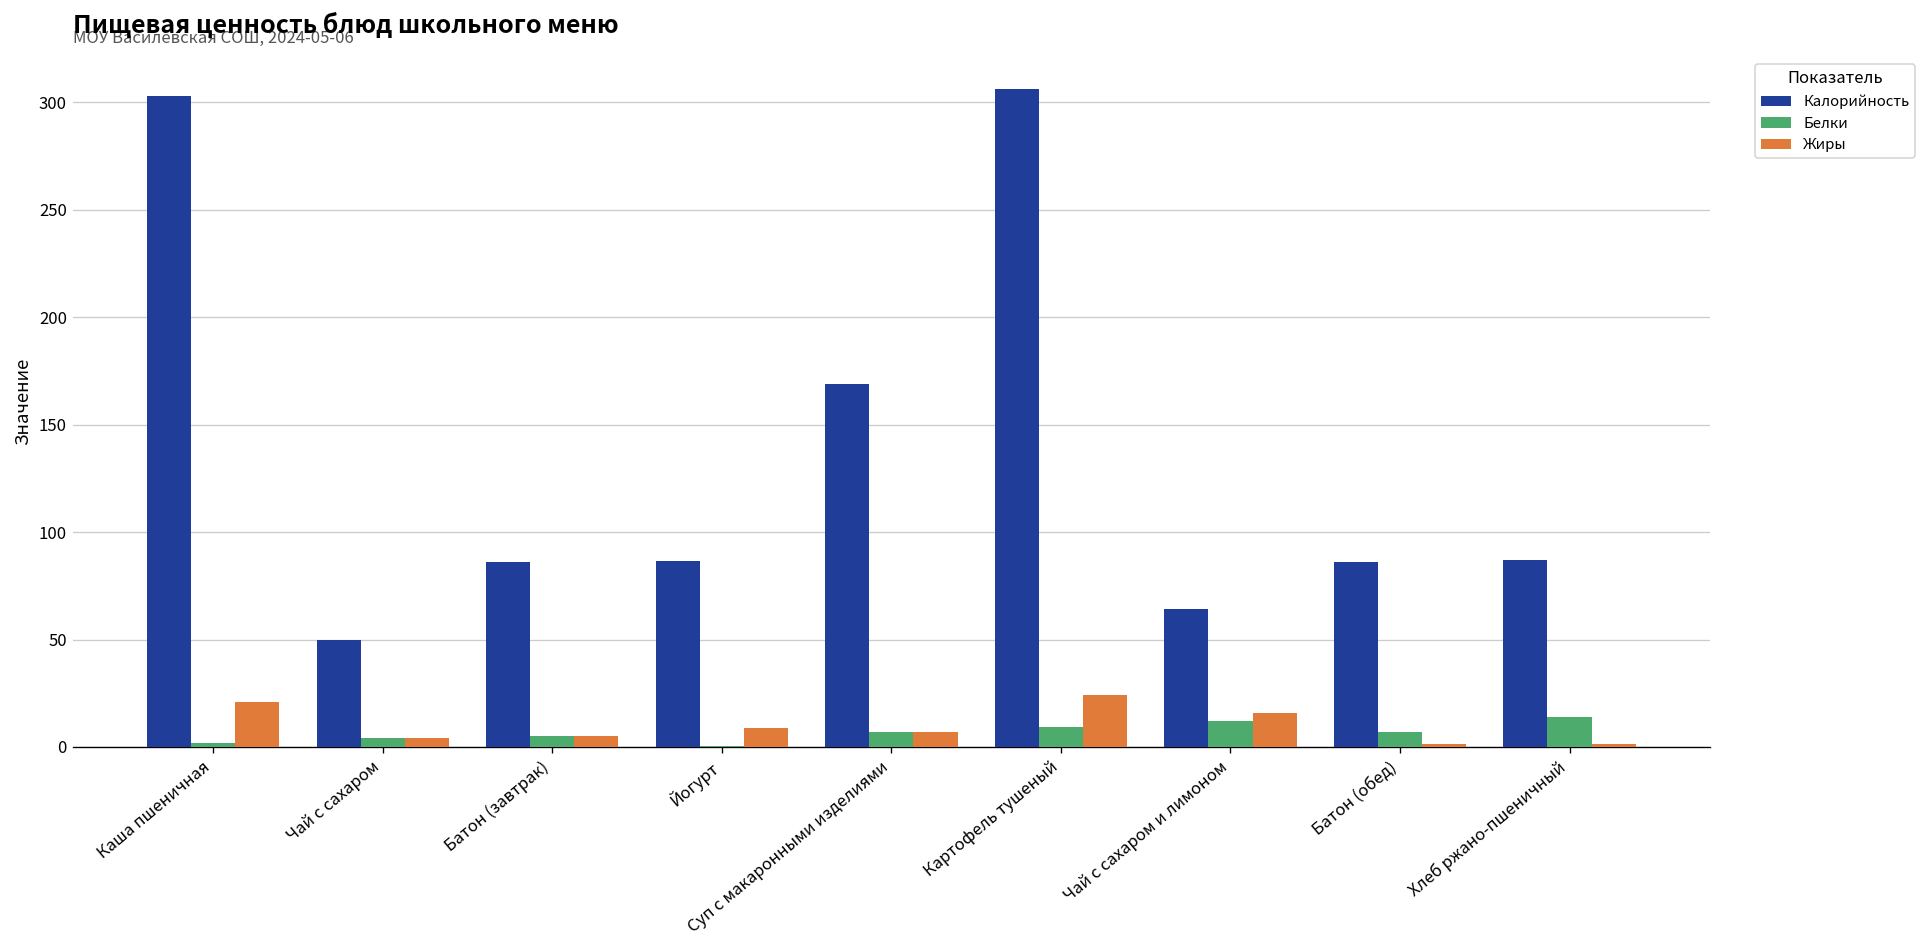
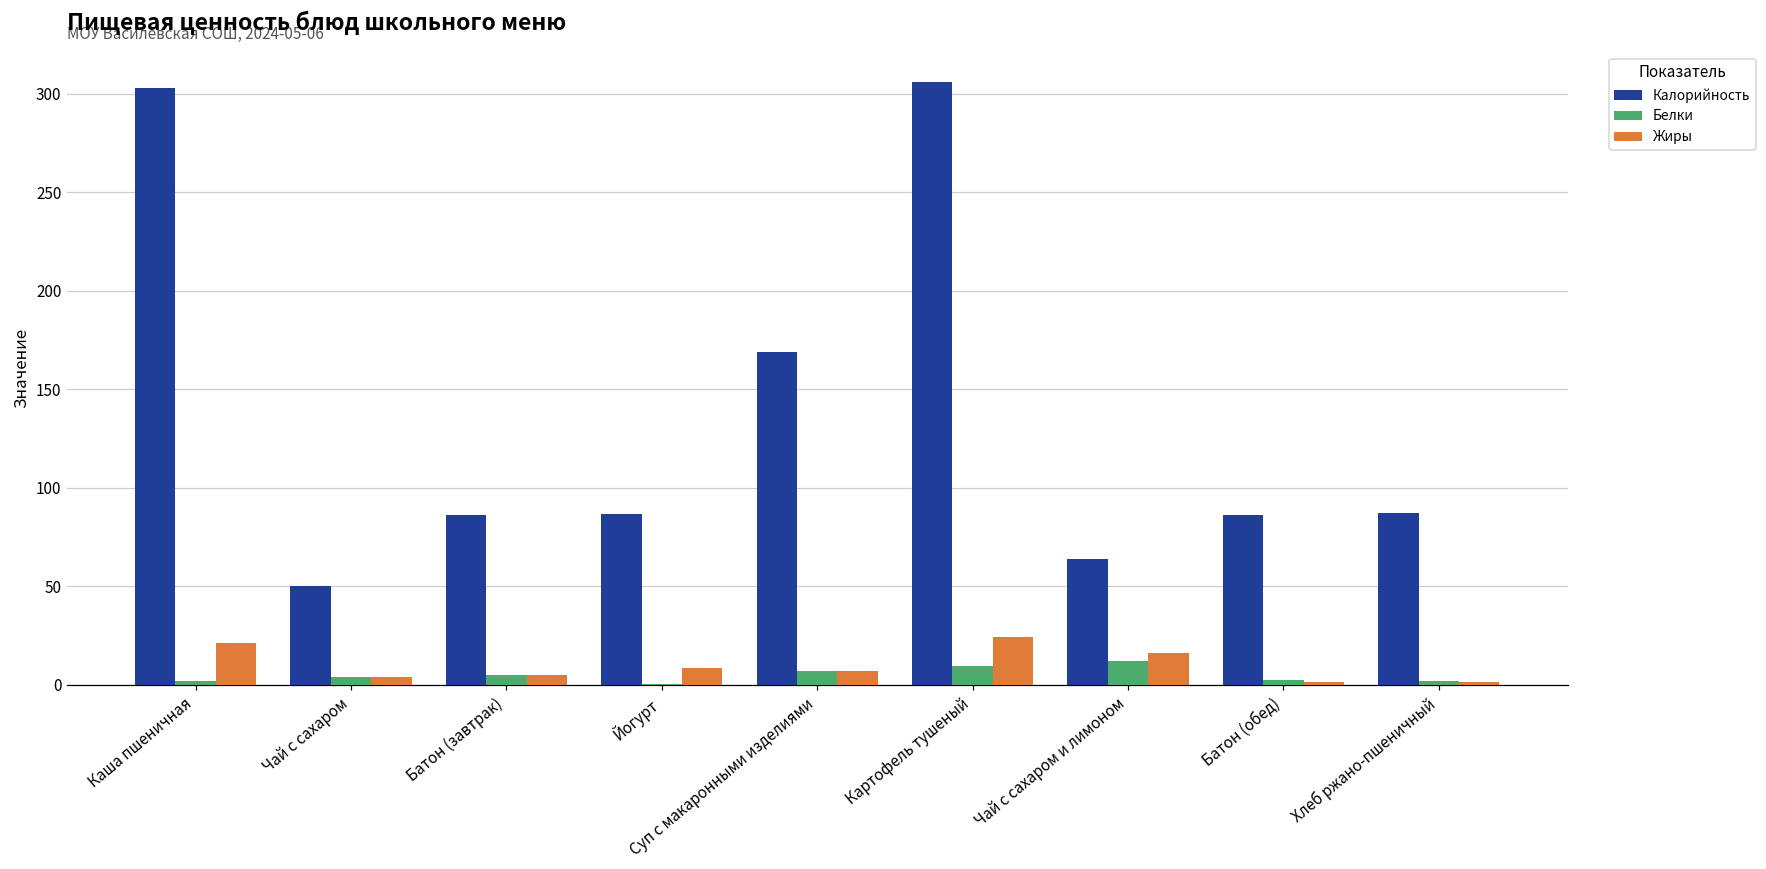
  {
    "Калорийность": {
      "Каша пшеничная": 303,
      "Чай с сахаром": 50,
      "Батон (завтрак)": 86,
      "Йогурт": 87,
      "Суп с макаронными изделиями": 169,
      "Картофель тушеный": 306,
      "Чай с сахаром и лимоном": 64,
      "Батон (обед)": 86,
      "Хлеб ржано-пшеничный": 87
    },
    "Белки": {
      "Каша пшеничная": 2,
      "Чай с сахаром": 4,
      "Батон (завтрак)": 5,
      "Суп с макаронными изделиями": 7,
      "Картофель тушеный": 9,
      "Чай с сахаром и лимоном": 12,
-     "Батон (обед)": 7,
-     "Хлеб ржано-пшеничный": 14
+     "Батон (обед)": 2,
+     "Хлеб ржано-пшеничный": 2
    },
    "Жиры": {
      "Каша пшеничная": 21,
      "Чай с сахаром": 4,
      "Батон (завтрак)": 5,
      "Йогурт": 9,
      "Суп с макаронными изделиями": 7,
      "Картофель тушеный": 24,
      "Чай с сахаром и лимоном": 16
    }
  }
